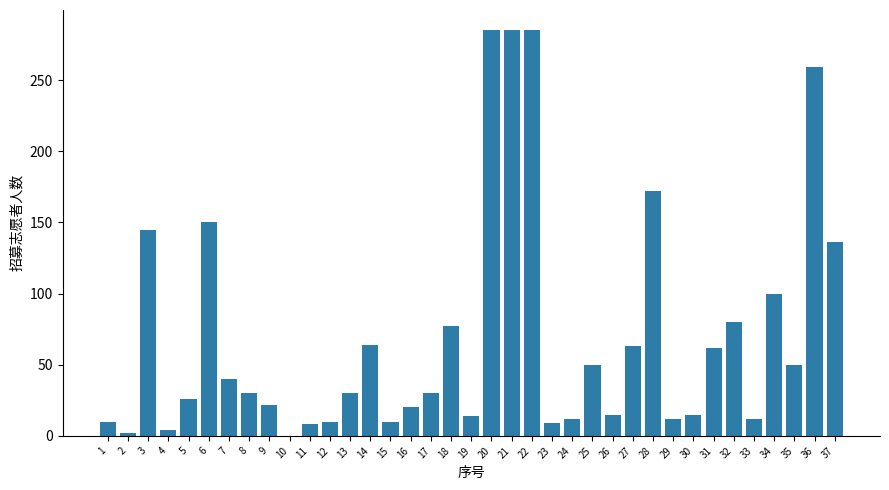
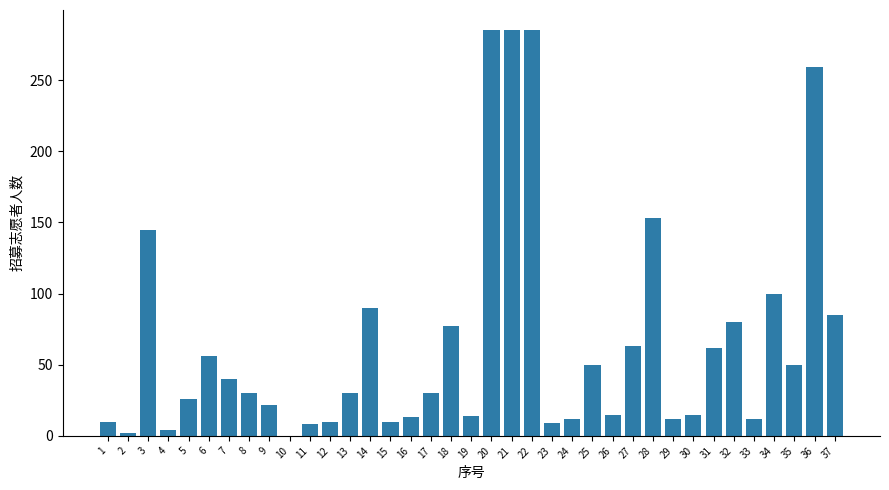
  {
    "1": 10,
    "2": 2,
    "3": 145,
    "4": 4,
    "5": 26,
-   "6": 150,
+   "6": 56,
    "7": 40,
    "8": 30,
    "9": 22,
    "10": 0,
    "11": 8,
    "12": 10,
    "13": 30,
-   "14": 64,
+   "14": 90,
    "15": 10,
-   "16": 20,
+   "16": 13,
    "17": 30,
    "18": 77,
    "19": 14,
    "20": 285,
    "21": 285,
    "22": 285,
    "23": 9,
    "24": 12,
    "25": 50,
    "26": 15,
    "27": 63,
-   "28": 172,
+   "28": 153,
    "29": 12,
    "30": 15,
    "31": 62,
    "32": 80,
    "33": 12,
    "34": 100,
    "35": 50,
    "36": 259,
-   "37": 136
+   "37": 85
  }
